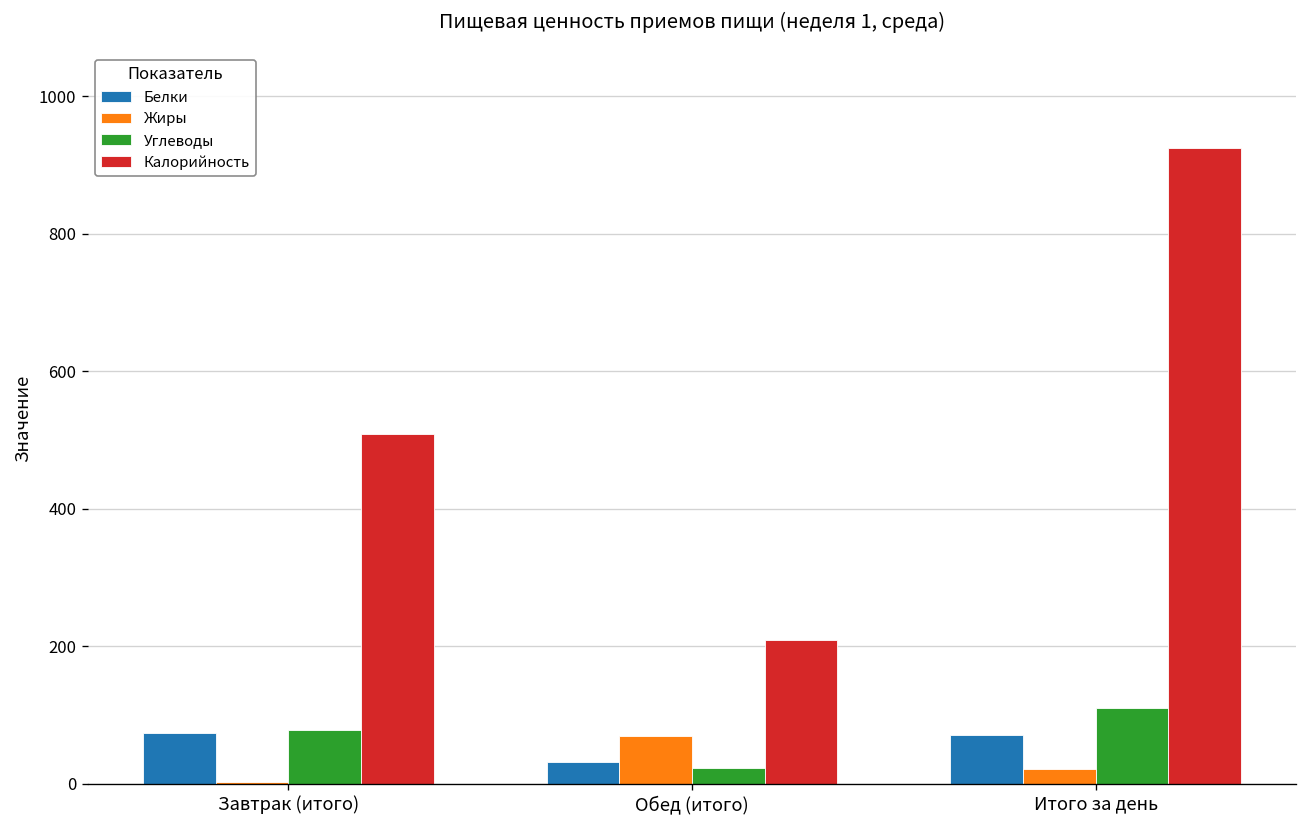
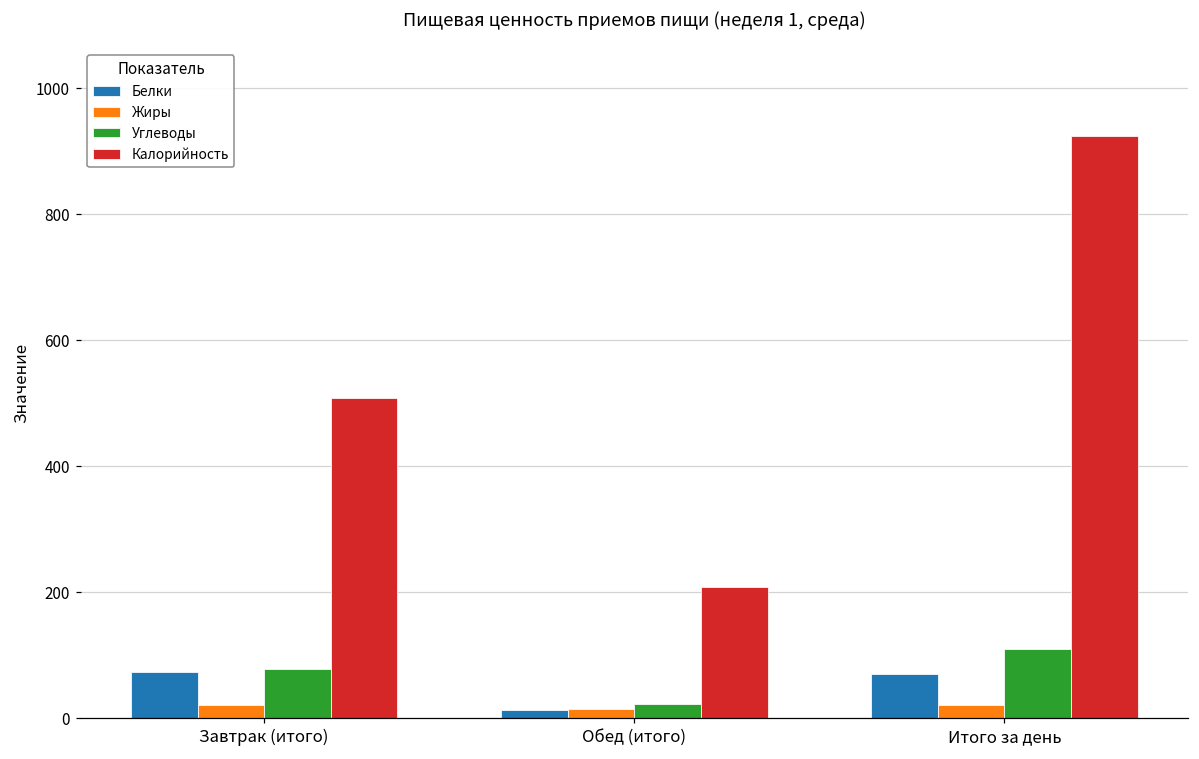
  {
    "Белки": {
      "Завтрак (итого)": 70,
-     "Обед (итого)": 30,
+     "Обед (итого)": 10,
      "Итого за день": 70
    },
    "Жиры": {
-     "Завтрак (итого)": 0,
-     "Обед (итого)": 70,
+     "Завтрак (итого)": 20,
+     "Обед (итого)": 20,
      "Итого за день": 20
    },
    "Углеводы": {
      "Завтрак (итого)": 80,
      "Обед (итого)": 20,
      "Итого за день": 110
    },
    "Калорийность": {
      "Завтрак (итого)": 510,
      "Обед (итого)": 210,
      "Итого за день": 920
    }
  }
